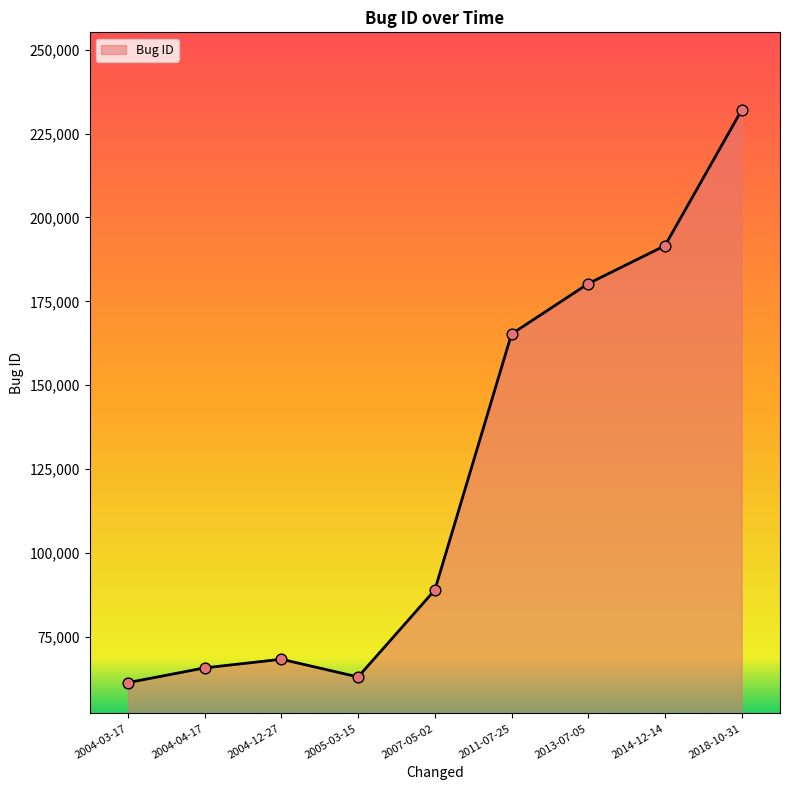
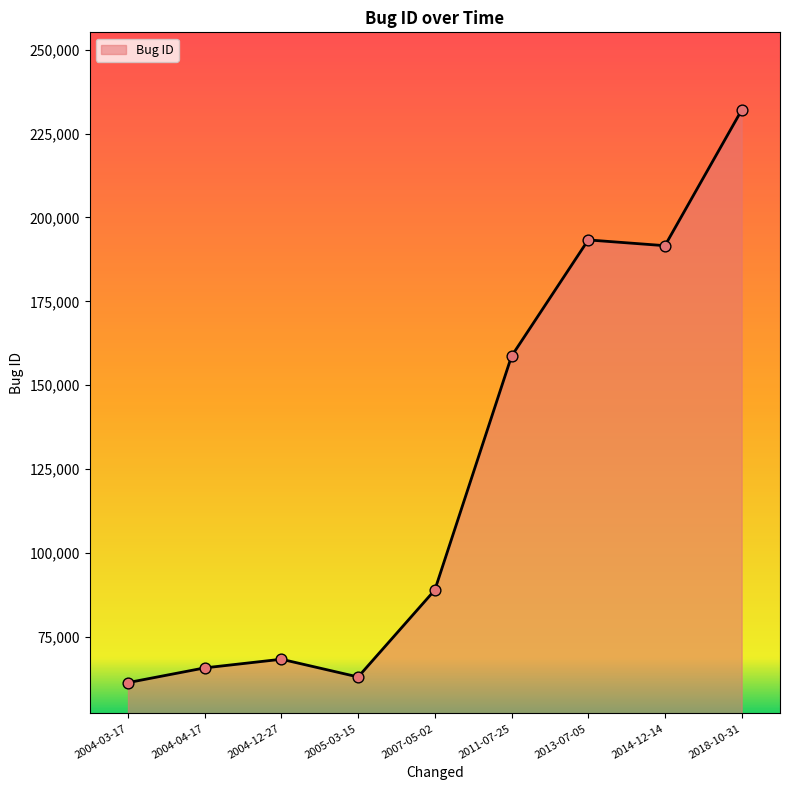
  {
    "2004-03-17": "61,000",
    "2004-04-17": "66,000",
    "2004-12-27": "68,000",
    "2005-03-15": "63,000",
    "2007-05-02": "89,000",
-   "2011-07-25": "165,000",
-   "2013-07-05": "180,000",
+   "2011-07-25": "159,000",
+   "2013-07-05": "193,000",
    "2014-12-14": "192,000",
    "2018-10-31": "232,000"
  }
